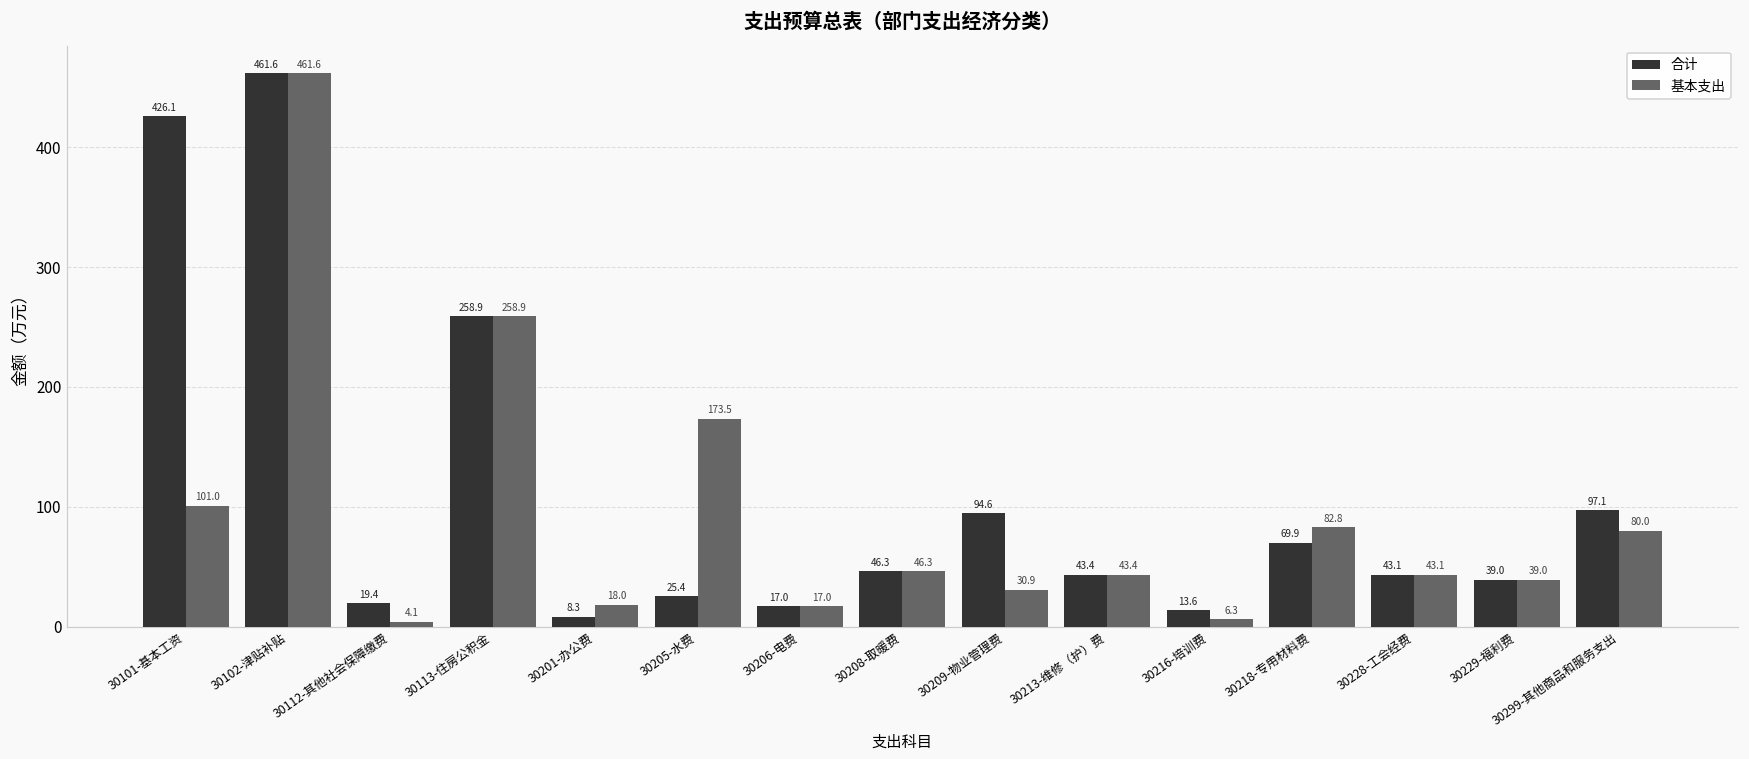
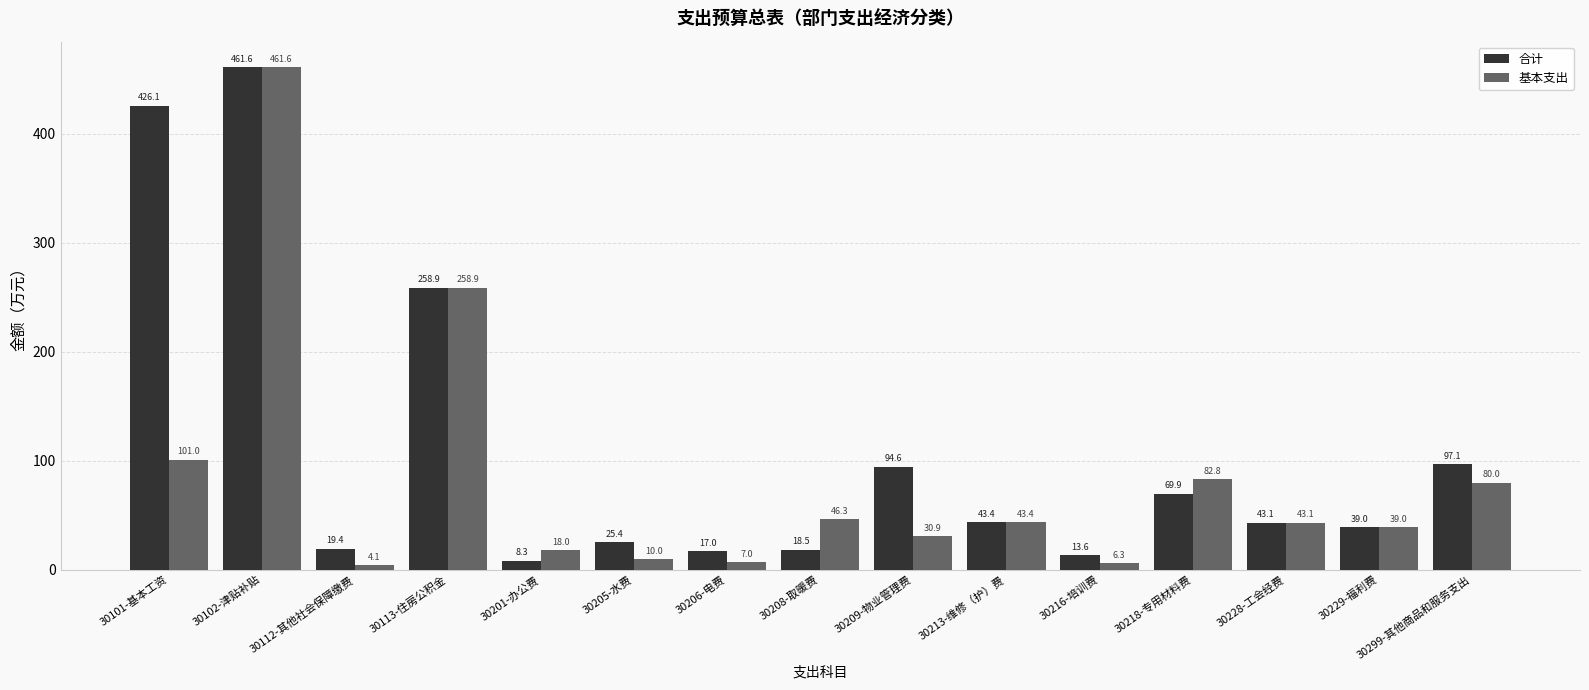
  {
    "合计": {
      "30101-基本工资": 426.1,
      "30102-津贴补贴": 461.6,
      "30112-其他社会保障缴费": 19.4,
      "30113-住房公积金": 258.9,
      "30201-办公费": 8.3,
      "30205-水费": 25.4,
      "30206-电费": 17.0,
-     "30208-取暖费": 46.3,
+     "30208-取暖费": 18.5,
      "30209-物业管理费": 94.6,
      "30213-维修（护）费": 43.4,
      "30216-培训费": 13.6,
      "30218-专用材料费": 69.9,
      "30228-工会经费": 43.1,
      "30229-福利费": 39.0,
      "30299-其他商品和服务支出": 97.1
    },
    "基本支出": {
      "30101-基本工资": 101.0,
      "30102-津贴补贴": 461.6,
      "30112-其他社会保障缴费": 4.1,
      "30113-住房公积金": 258.9,
      "30201-办公费": 18.0,
-     "30205-水费": 173.5,
-     "30206-电费": 17.0,
+     "30205-水费": 10.0,
+     "30206-电费": 7.0,
      "30208-取暖费": 46.3,
      "30209-物业管理费": 30.9,
      "30213-维修（护）费": 43.4,
      "30216-培训费": 6.3,
      "30218-专用材料费": 82.8,
      "30228-工会经费": 43.1,
      "30229-福利费": 39.0,
      "30299-其他商品和服务支出": 80.0
    }
  }
